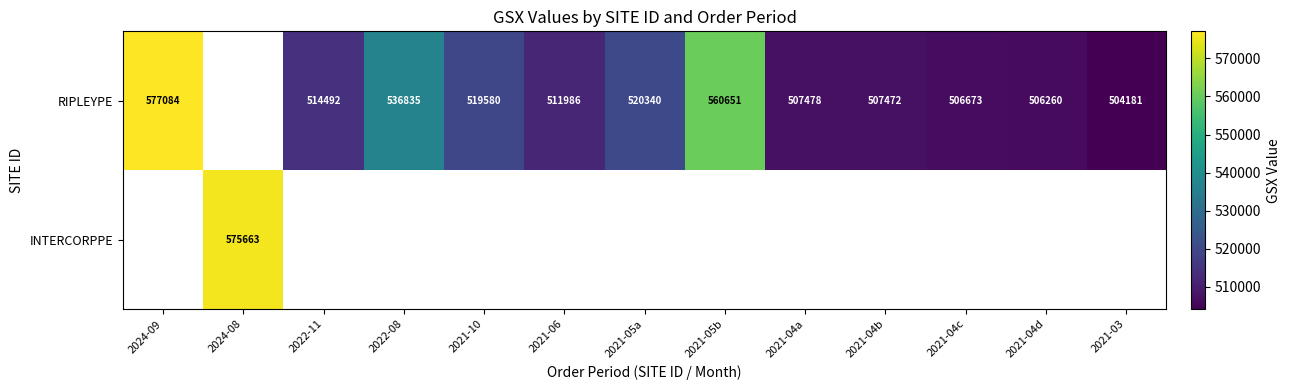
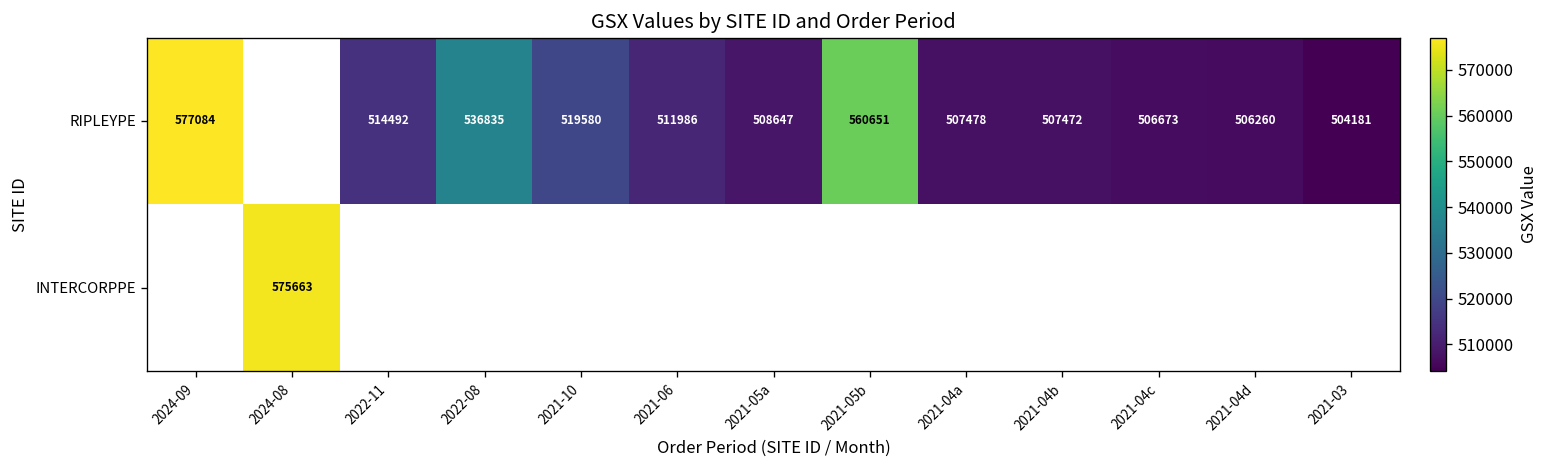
  {
    "RIPLEYPE": {
      "2024-09": 577084,
      "2022-11": 514492,
      "2022-08": 536835,
      "2021-10": 519580,
      "2021-06": 511986,
-     "2021-05a": 520340,
+     "2021-05a": 508647,
      "2021-05b": 560651,
      "2021-04a": 507478,
      "2021-04b": 507472,
      "2021-04c": 506673,
      "2021-04d": 506260,
      "2021-03": 504181
    },
    "INTERCORPPE": {
      "2024-08": 575663
    }
  }
